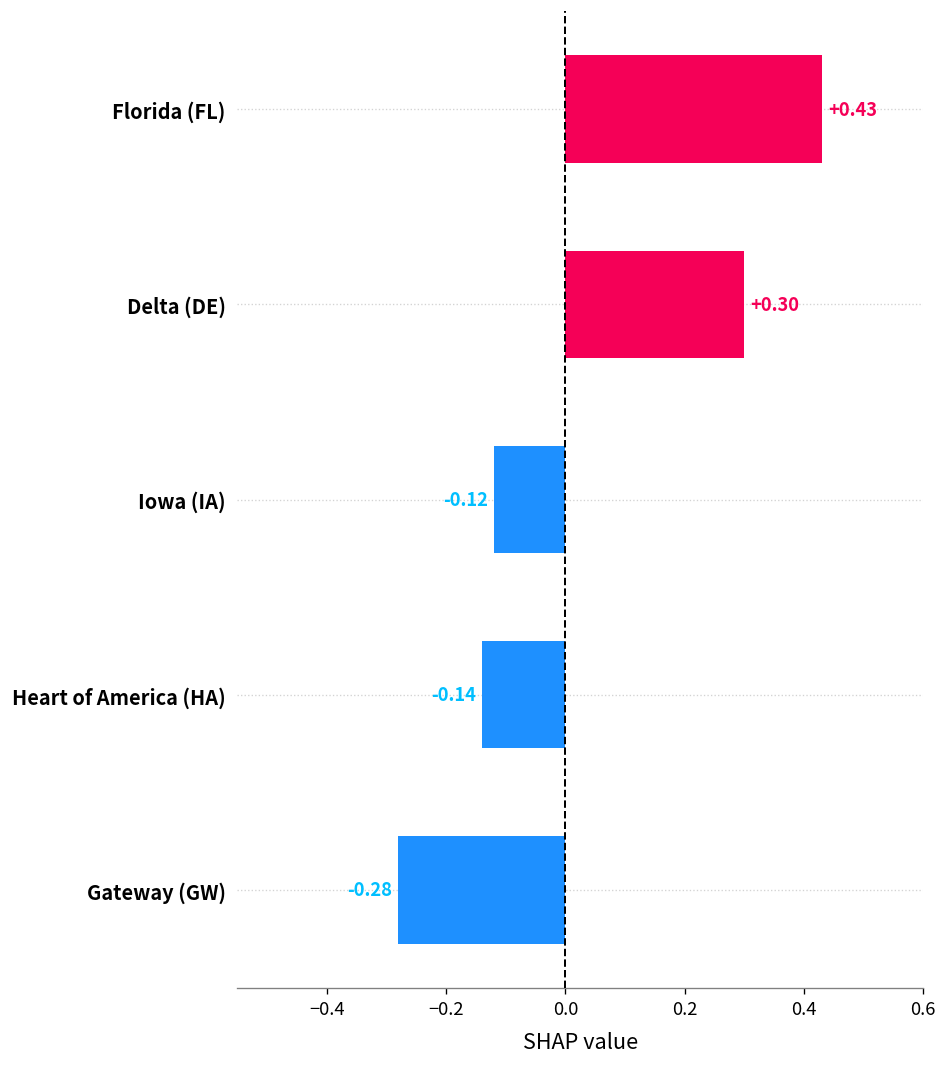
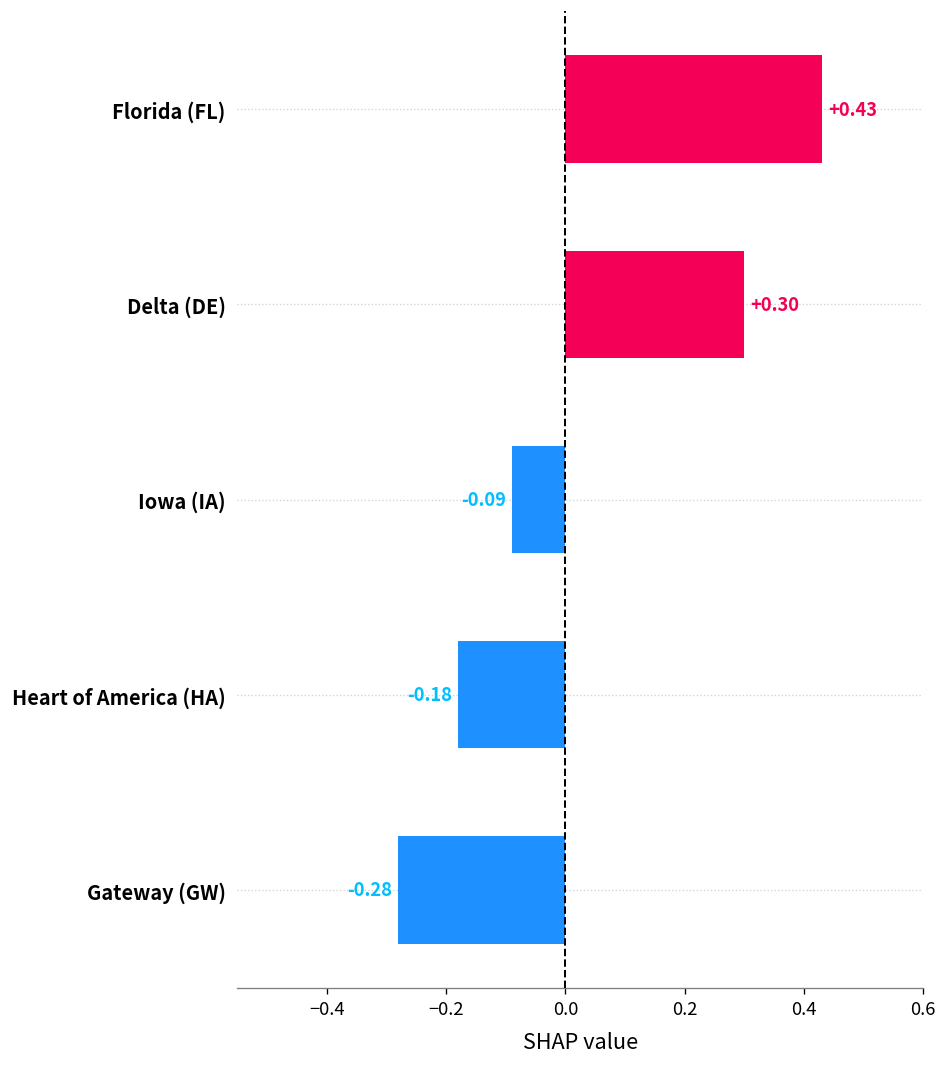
  {
    "Florida (FL)": "+0.43",
    "Delta (DE)": "+0.30",
-   "Iowa (IA)": "-0.12",
-   "Heart of America (HA)": "-0.14",
+   "Iowa (IA)": "-0.09",
+   "Heart of America (HA)": "-0.18",
    "Gateway (GW)": "-0.28"
  }
